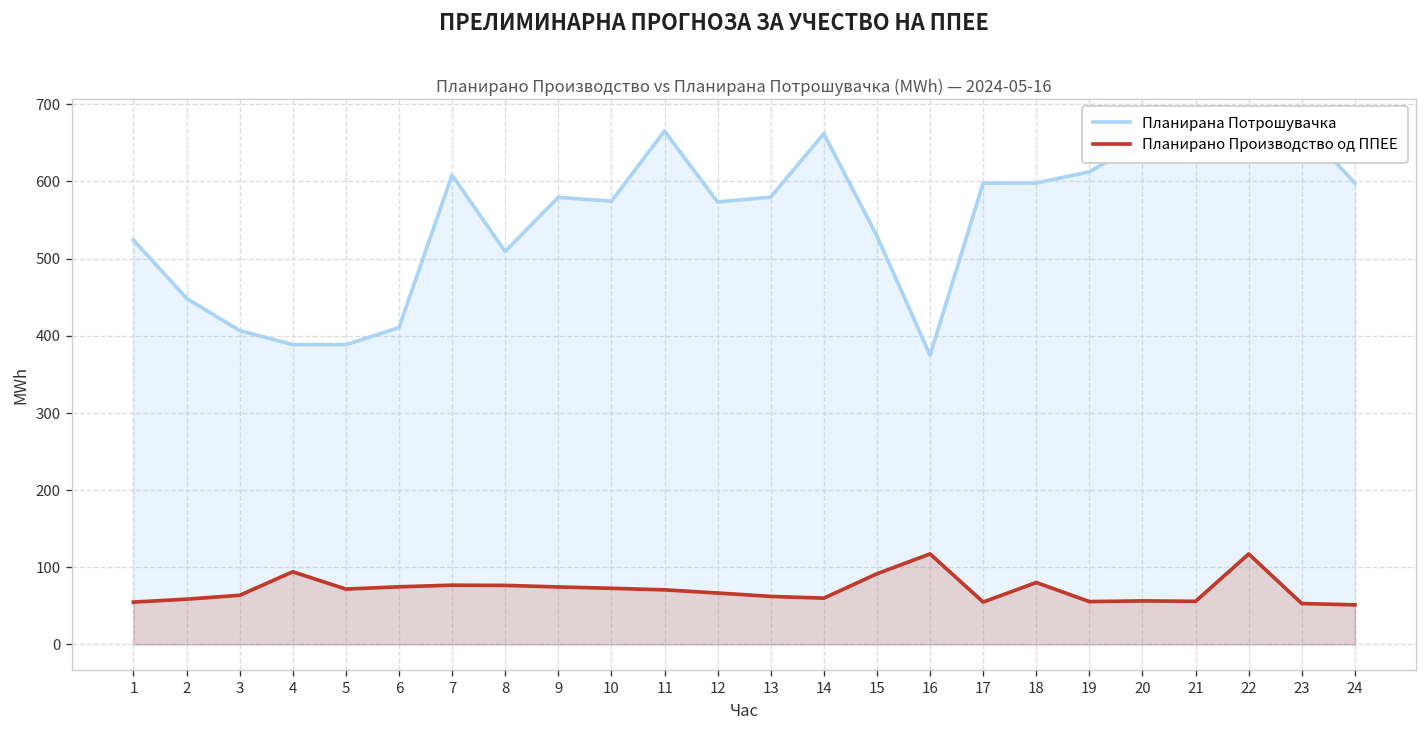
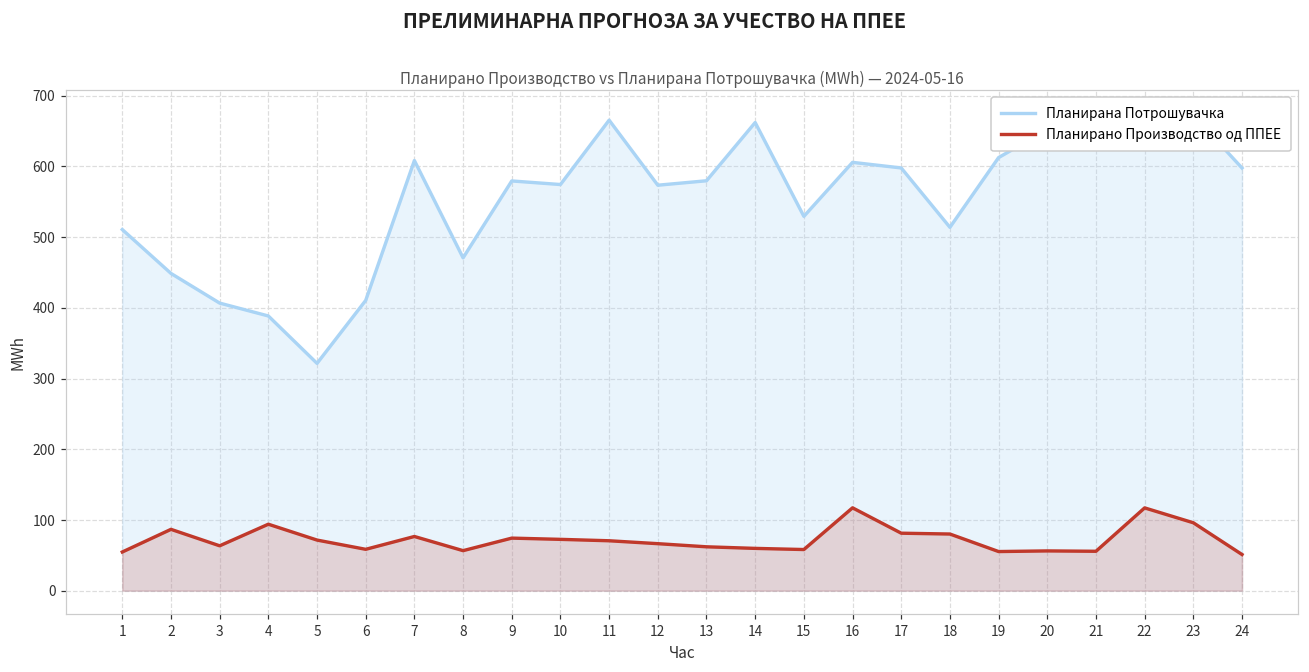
  {
    "Планирана Потрошувачка": {
-     "1": 520,
+     "1": 510,
      "2": 450,
      "3": 410,
      "4": 390,
-     "5": 390,
+     "5": 320,
      "6": 410,
      "7": 610,
-     "8": 510,
+     "8": 470,
      "9": 580,
      "10": 570,
      "11": 670,
      "12": 570,
      "13": 580,
      "14": 660,
      "15": 530,
-     "16": 370,
+     "16": 610,
      "17": 600,
-     "18": 600,
+     "18": 510,
      "19": 610,
      "24": 600
    },
    "Планирано Производство од ППЕЕ": {
      "1": 50,
-     "2": 60,
+     "2": 90,
      "3": 60,
      "4": 90,
      "5": 70,
-     "6": 70,
+     "6": 60,
      "7": 80,
-     "8": 80,
+     "8": 60,
      "9": 70,
      "10": 70,
      "11": 70,
      "12": 70,
      "13": 60,
      "14": 60,
-     "15": 90,
+     "15": 60,
      "16": 120,
-     "17": 50,
+     "17": 80,
      "18": 80,
      "19": 60,
      "20": 60,
      "21": 60,
      "22": 120,
-     "23": 50,
+     "23": 100,
      "24": 50
    }
  }
